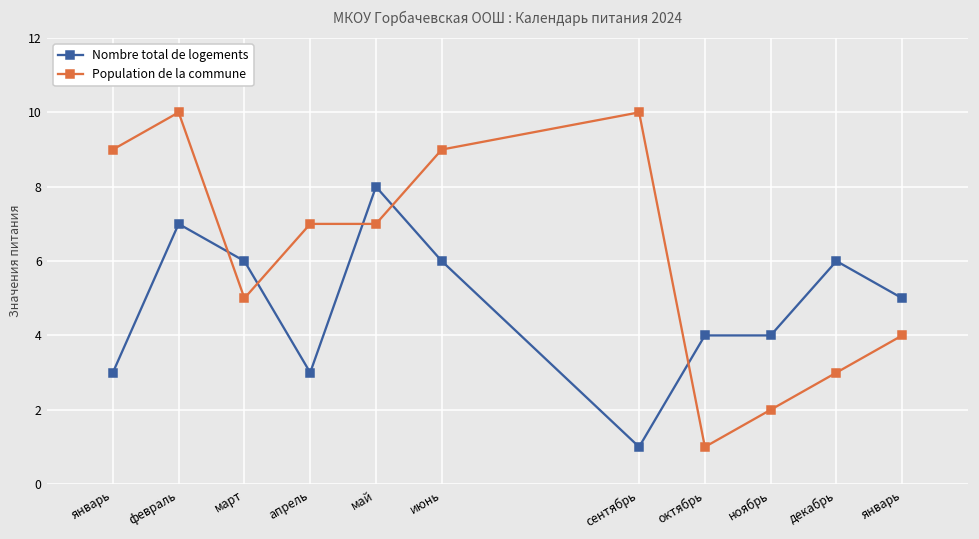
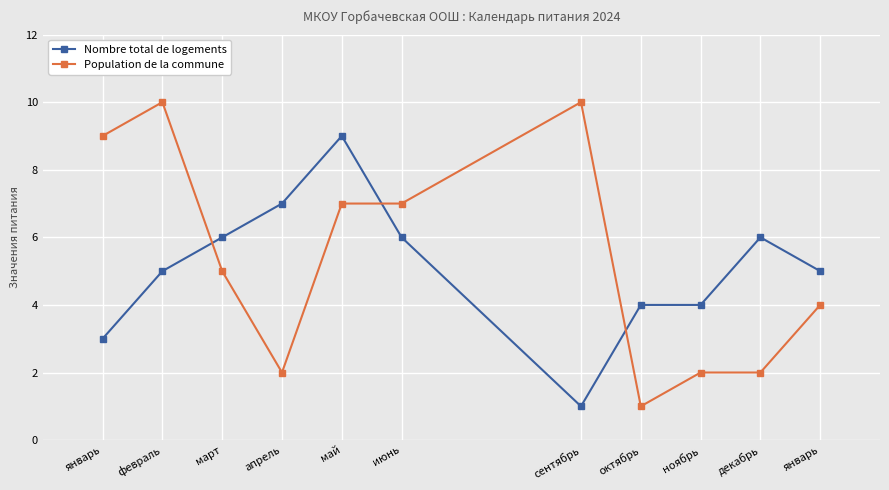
  {
    "Nombre total de logements": {
-     "февраль": 7,
+     "февраль": 5,
      "март": 6,
-     "апрель": 3,
-     "май": 8,
+     "апрель": 7,
+     "май": 9,
      "июнь": 6,
      "сентябрь": 1,
      "октябрь": 4,
      "ноябрь": 4,
      "декабрь": 6
    },
    "Population de la commune": {
      "февраль": 10,
      "март": 5,
-     "апрель": 7,
+     "апрель": 2,
      "май": 7,
-     "июнь": 9,
+     "июнь": 7,
      "сентябрь": 10,
      "октябрь": 1,
      "ноябрь": 2,
-     "декабрь": 3
+     "декабрь": 2
    }
  }
